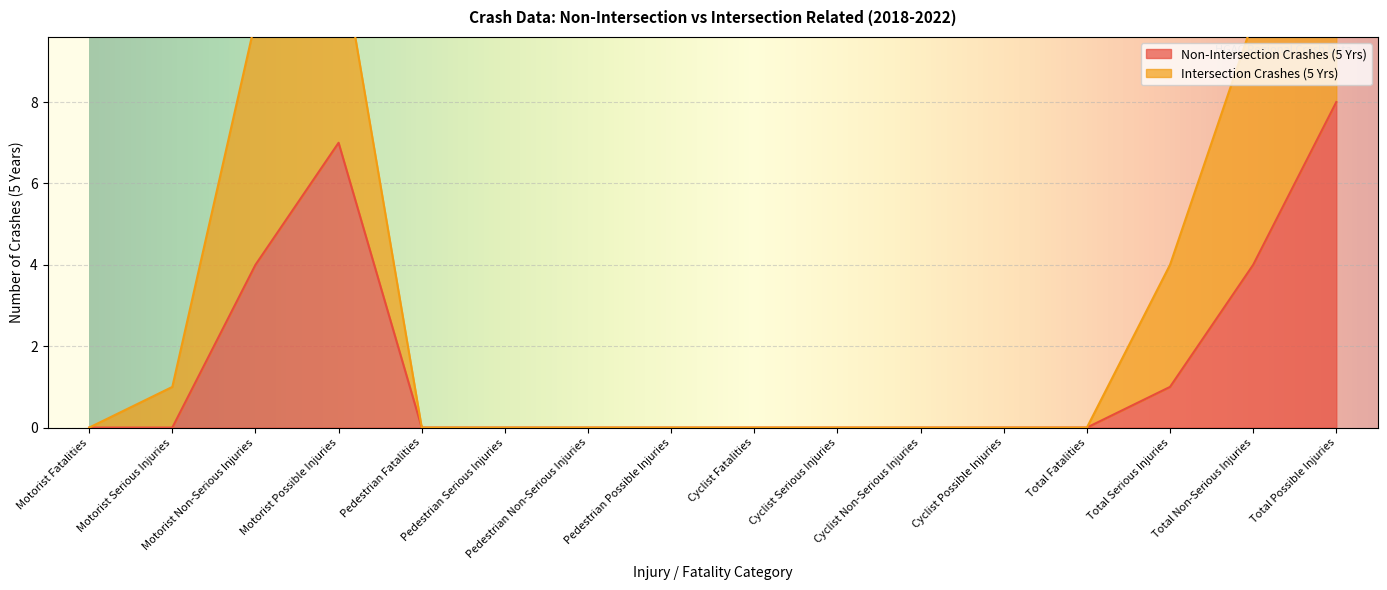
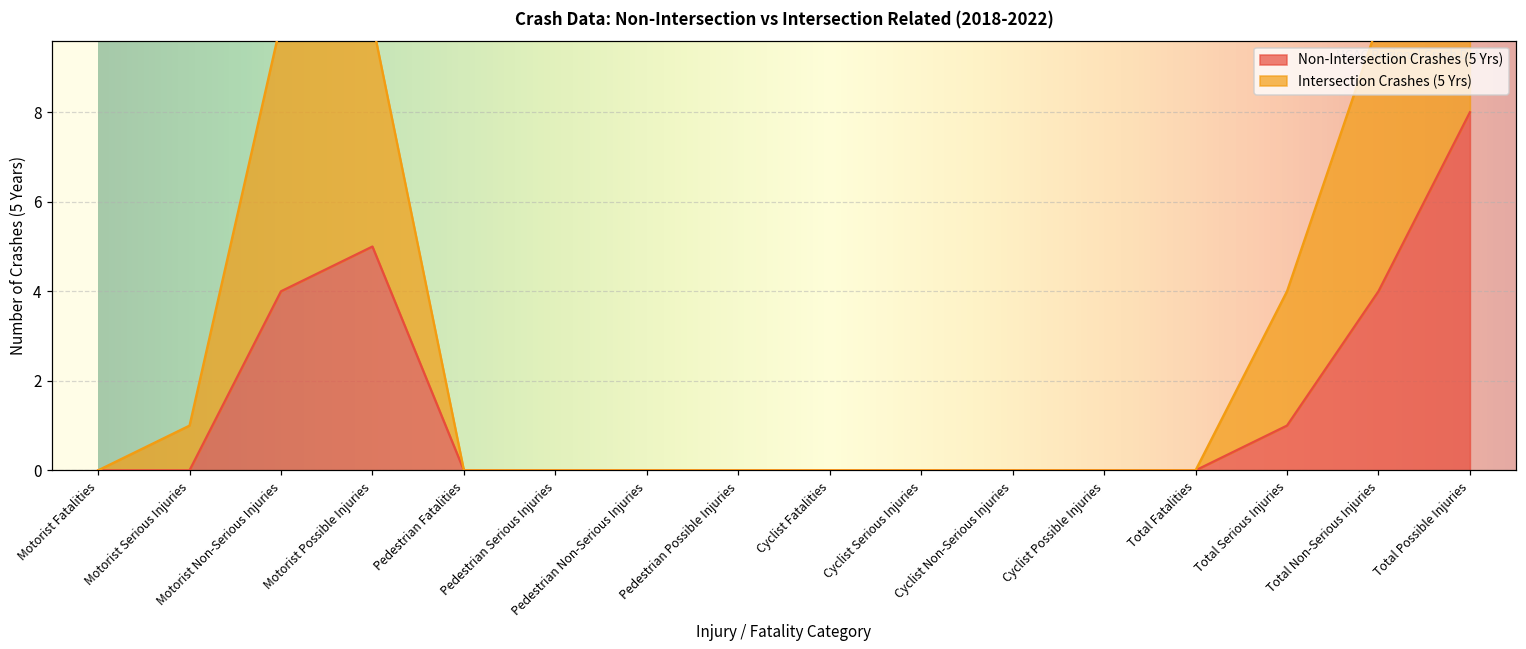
  {
    "Non-Intersection Crashes (5 Yrs)": {
      "Motorist Serious Injuries": 0,
      "Motorist Non-Serious Injuries": 4,
-     "Motorist Possible Injuries": 7,
+     "Motorist Possible Injuries": 5,
      "Total Serious Injuries": 1,
      "Total Non-Serious Injuries": 4,
      "Total Possible Injuries": 8
    },
    "Intersection Crashes (5 Yrs)": {
      "Motorist Serious Injuries": 1,
      "Total Serious Injuries": 3
    }
  }
